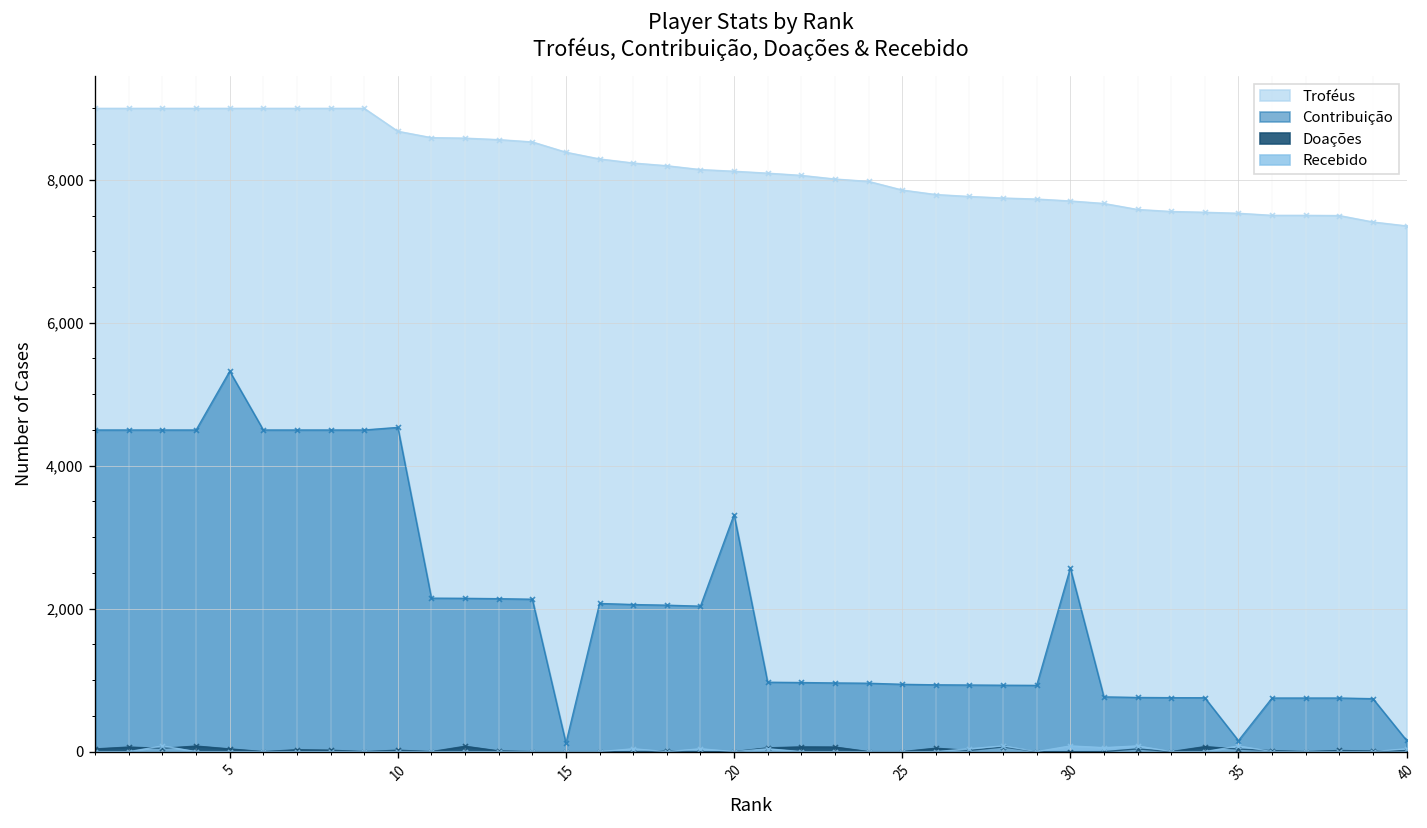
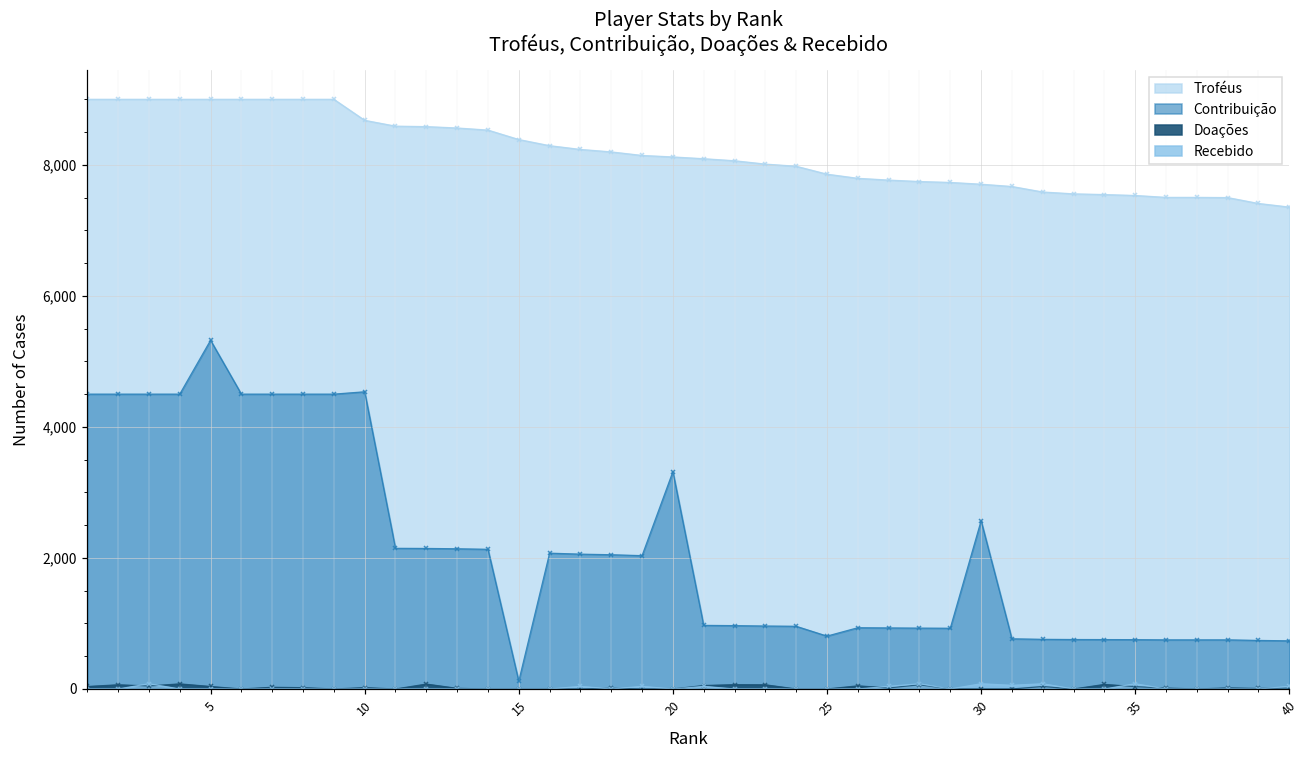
  {
    "Contribuição": {
      "5": "5,300",
      "10": "4,500",
      "15": "100",
      "20": "3,300",
-     "25": "900",
+     "25": "800",
      "30": "2,600",
-     "35": "200",
-     "40": "200"
+     "35": "800",
+     "40": "700"
    },
    "Doações": {
      "30": "0",
      "35": "0"
    }
  }
